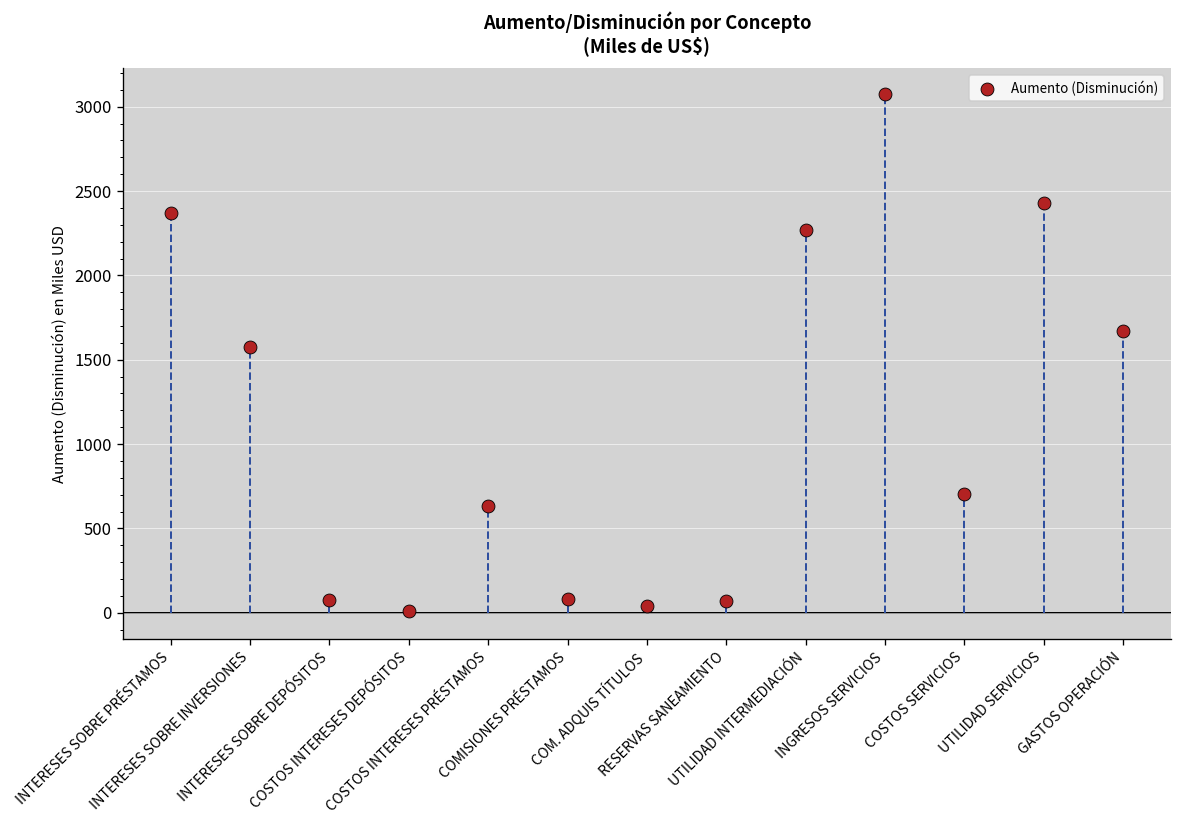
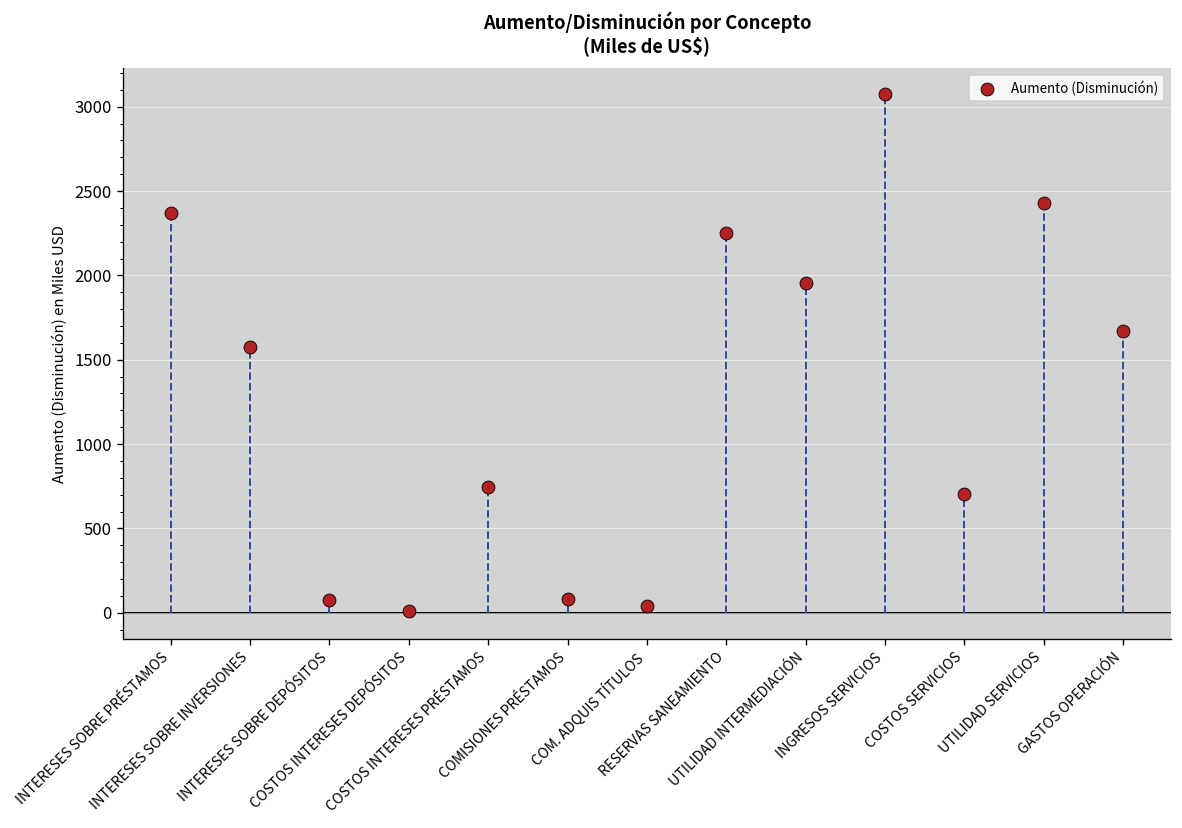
  {
    "Aumento (Disminución)": {
-     "COSTOS INTERESES PRÉSTAMOS": 640,
-     "RESERVAS SANEAMIENTO": 70,
-     "UTILIDAD INTERMEDIACIÓN": 2270
+     "COSTOS INTERESES PRÉSTAMOS": 750,
+     "RESERVAS SANEAMIENTO": 2250,
+     "UTILIDAD INTERMEDIACIÓN": 1960
    }
  }
